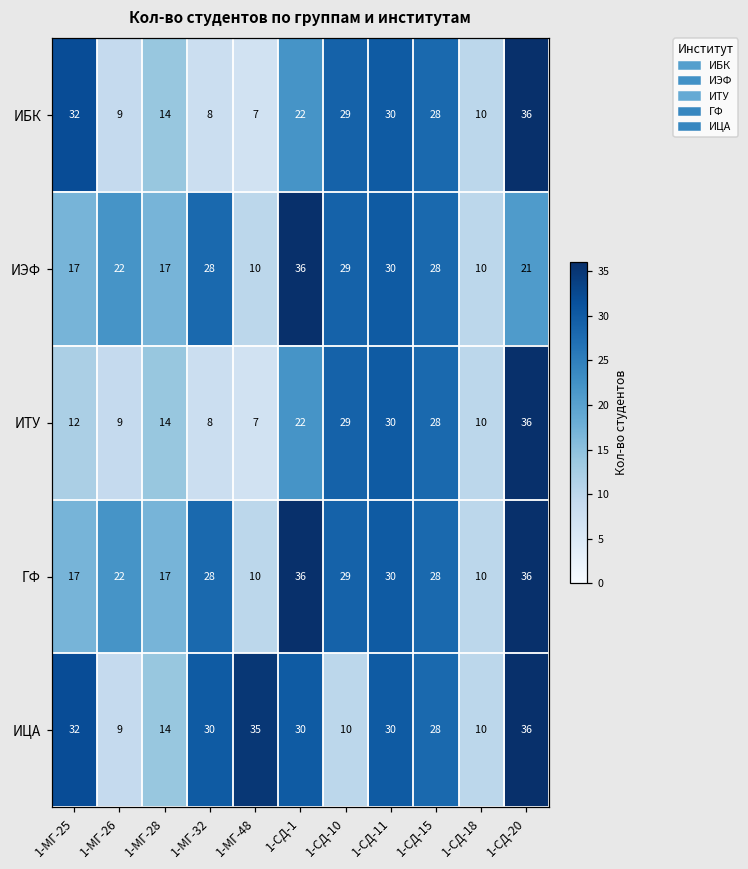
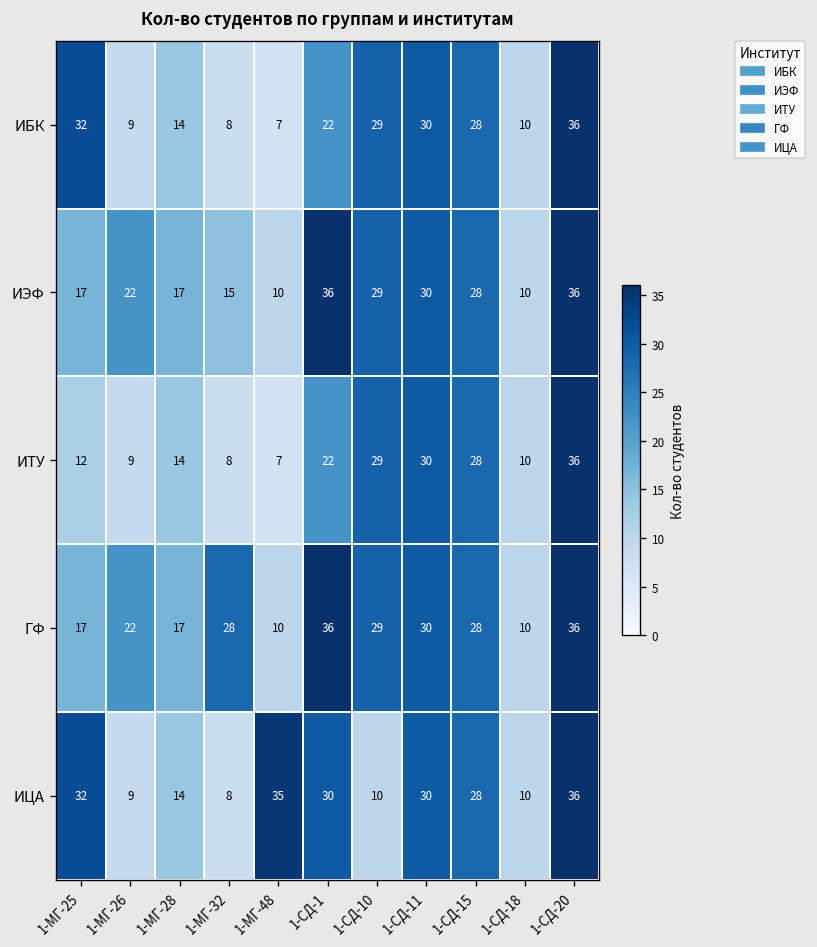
  {
    "ИБК": {
      "1-МГ-25": 32,
      "1-МГ-26": 9,
      "1-МГ-28": 14,
      "1-МГ-32": 8,
      "1-МГ-48": 7,
      "1-СД-1": 22,
      "1-СД-10": 29,
      "1-СД-11": 30,
      "1-СД-15": 28,
      "1-СД-18": 10,
      "1-СД-20": 36
    },
    "ИЭФ": {
      "1-МГ-25": 17,
      "1-МГ-26": 22,
      "1-МГ-28": 17,
-     "1-МГ-32": 28,
+     "1-МГ-32": 15,
      "1-МГ-48": 10,
      "1-СД-1": 36,
      "1-СД-10": 29,
      "1-СД-11": 30,
      "1-СД-15": 28,
      "1-СД-18": 10,
-     "1-СД-20": 21
+     "1-СД-20": 36
    },
    "ИТУ": {
      "1-МГ-25": 12,
      "1-МГ-26": 9,
      "1-МГ-28": 14,
      "1-МГ-32": 8,
      "1-МГ-48": 7,
      "1-СД-1": 22,
      "1-СД-10": 29,
      "1-СД-11": 30,
      "1-СД-15": 28,
      "1-СД-18": 10,
      "1-СД-20": 36
    },
    "ГФ": {
      "1-МГ-25": 17,
      "1-МГ-26": 22,
      "1-МГ-28": 17,
      "1-МГ-32": 28,
      "1-МГ-48": 10,
      "1-СД-1": 36,
      "1-СД-10": 29,
      "1-СД-11": 30,
      "1-СД-15": 28,
      "1-СД-18": 10,
      "1-СД-20": 36
    },
    "ИЦА": {
      "1-МГ-25": 32,
      "1-МГ-26": 9,
      "1-МГ-28": 14,
-     "1-МГ-32": 30,
+     "1-МГ-32": 8,
      "1-МГ-48": 35,
      "1-СД-1": 30,
      "1-СД-10": 10,
      "1-СД-11": 30,
      "1-СД-15": 28,
      "1-СД-18": 10,
      "1-СД-20": 36
    }
  }
